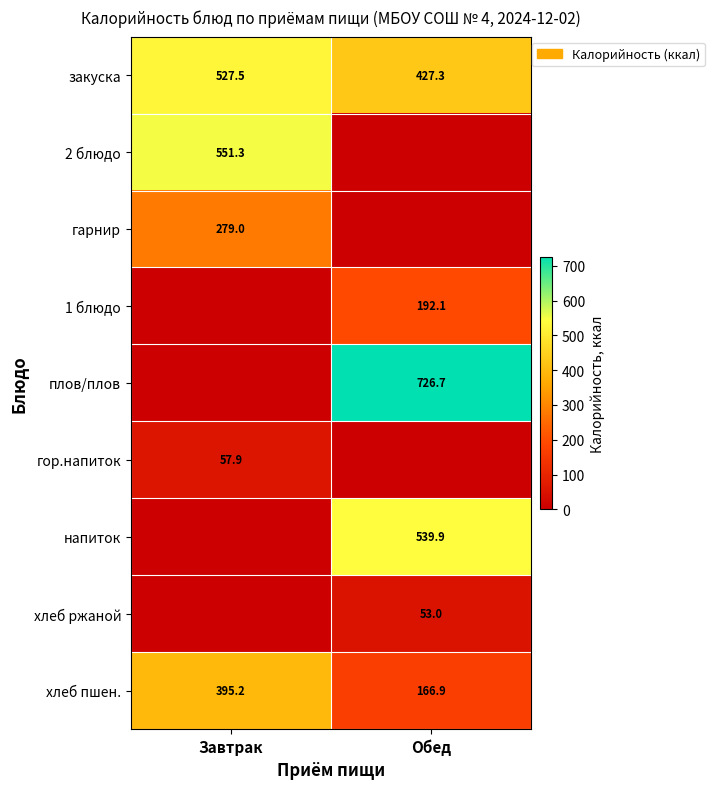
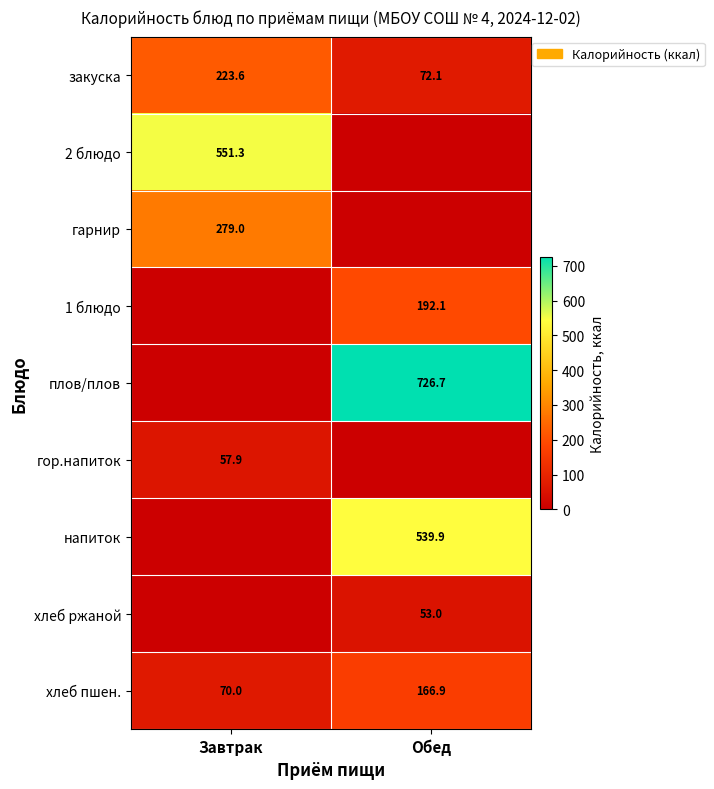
  {
    "закуска": {
-     "Завтрак": 527.5,
-     "Обед": 427.3
+     "Завтрак": 223.6,
+     "Обед": 72.1
    },
    "2 блюдо": {
      "Завтрак": 551.3
    },
    "гарнир": {
      "Завтрак": 279.0
    },
    "1 блюдо": {
      "Обед": 192.1
    },
    "плов/плов": {
      "Обед": 726.7
    },
    "гор.напиток": {
      "Завтрак": 57.9
    },
    "напиток": {
      "Обед": 539.9
    },
    "хлеб ржаной": {
      "Обед": 53.0
    },
    "хлеб пшен.": {
-     "Завтрак": 395.2,
+     "Завтрак": 70.0,
      "Обед": 166.9
    }
  }
